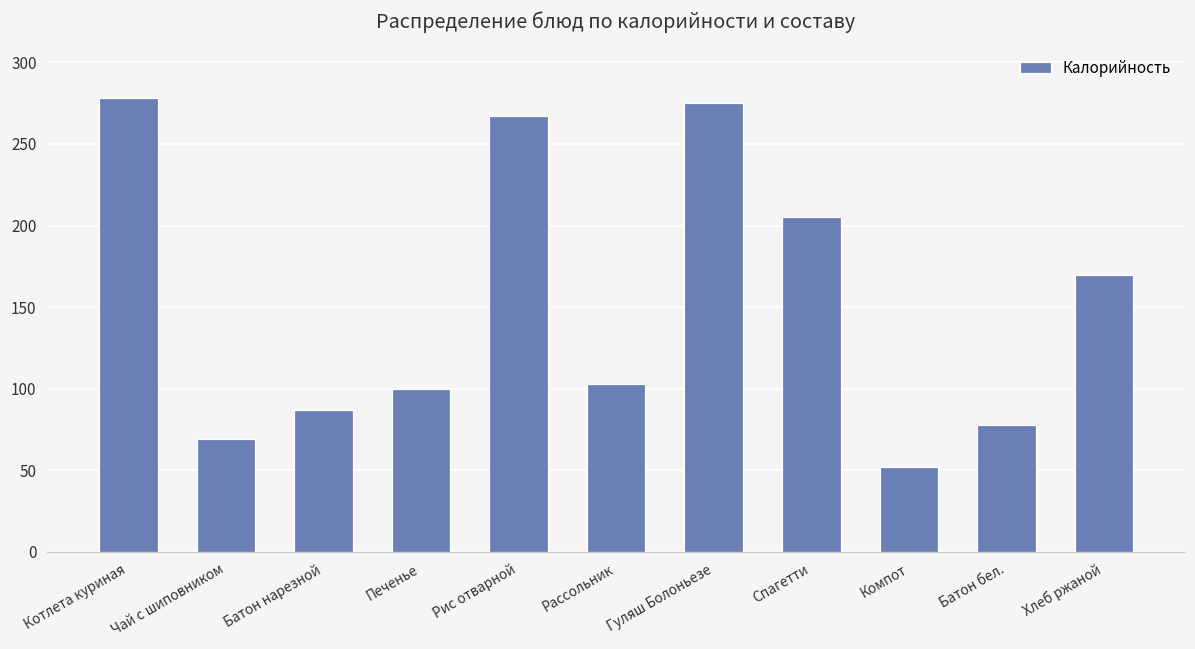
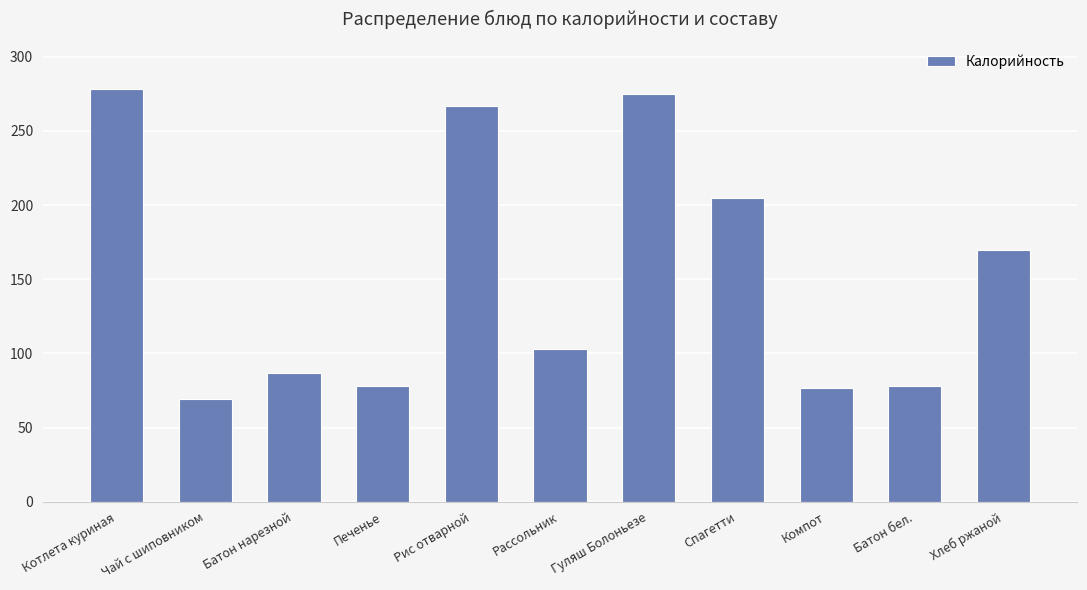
  {
    "Котлета куриная": 278,
    "Чай с шиповником": 69,
    "Батон нарезной": 87,
-   "Печенье": 100,
+   "Печенье": 78,
    "Рис отварной": 267,
    "Рассольник": 103,
    "Гуляш Болоньезе": 275,
    "Спагетти": 205,
-   "Компот": 52,
+   "Компот": 77,
    "Батон бел.": 78,
    "Хлеб ржаной": 170
  }
